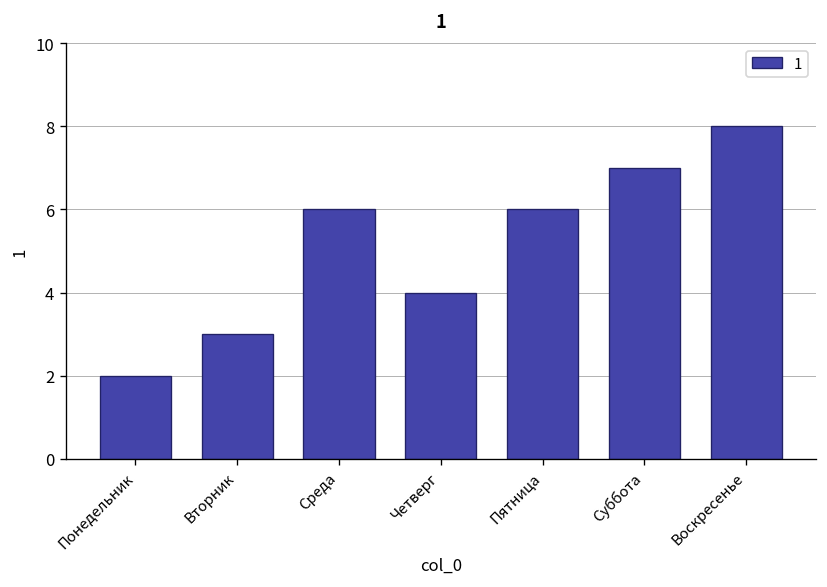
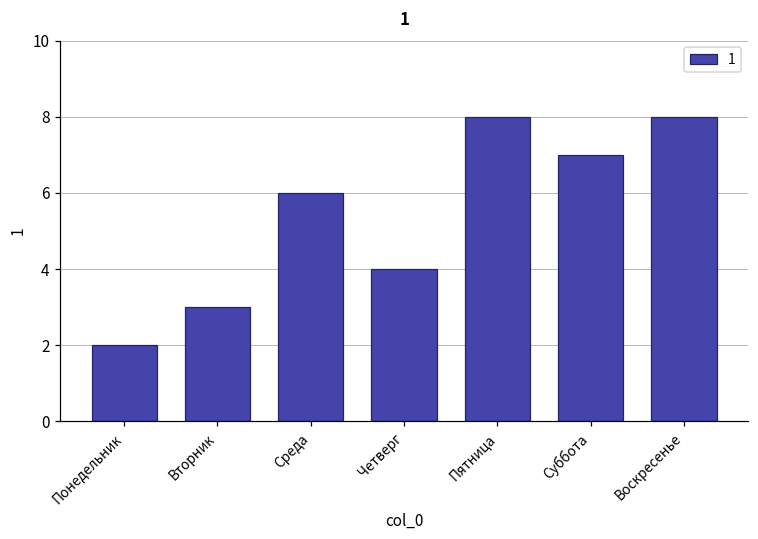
  {
    "Понедельник": 2,
    "Вторник": 3,
    "Среда": 6,
    "Четверг": 4,
-   "Пятница": 6,
+   "Пятница": 8,
    "Суббота": 7,
    "Воскресенье": 8
  }
